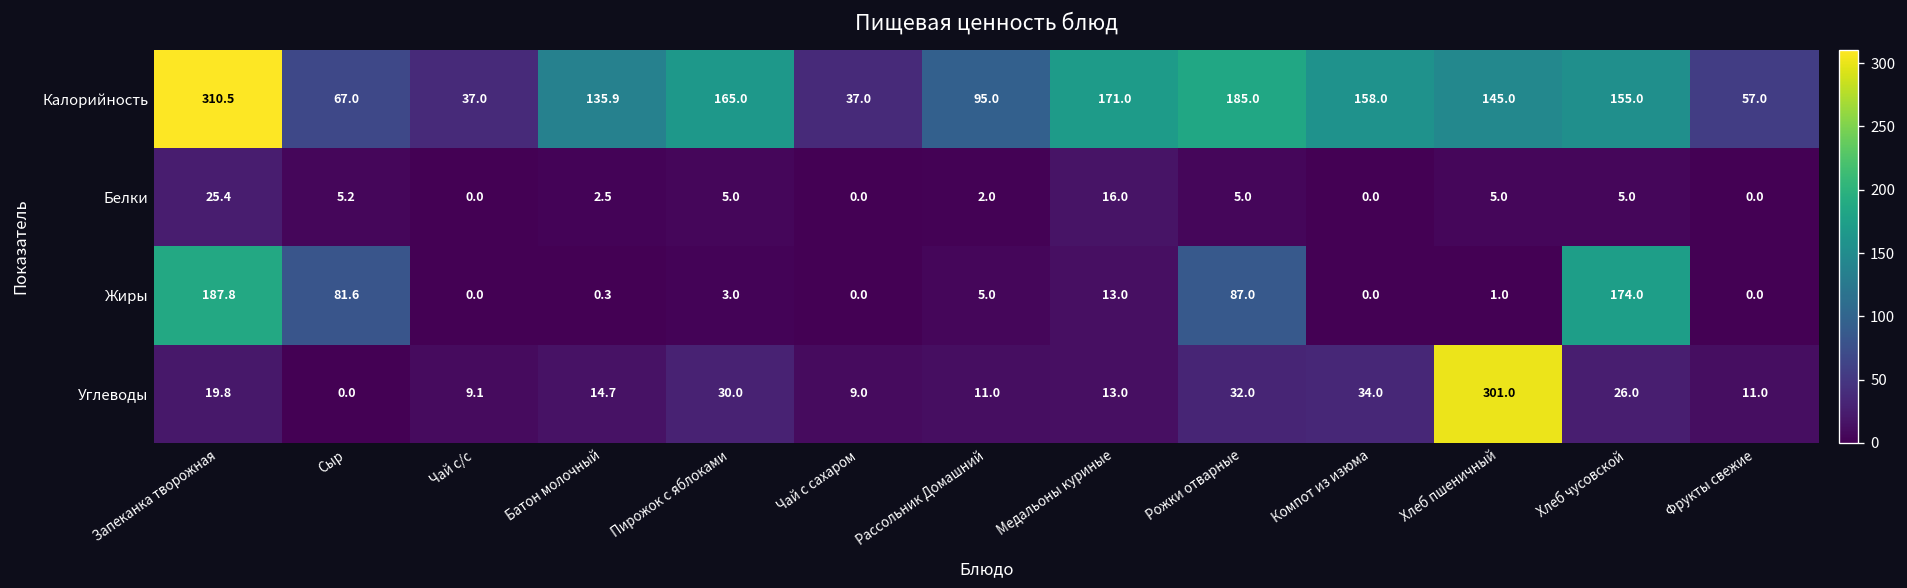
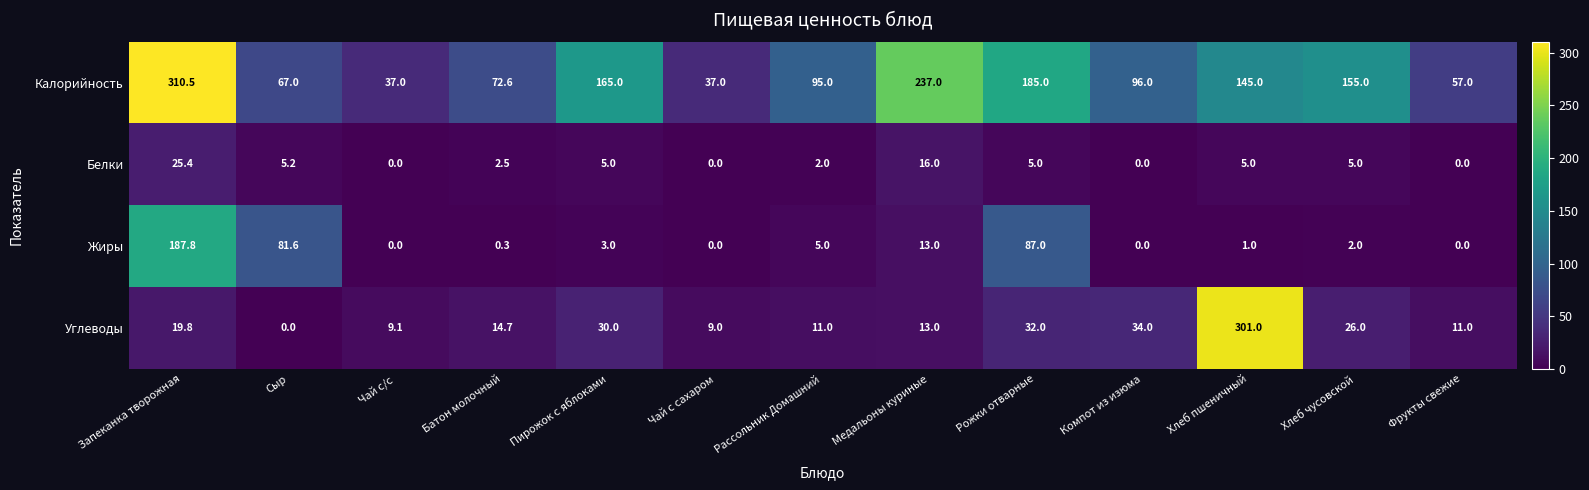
  {
    "Калорийность": {
      "Запеканка творожная": 310.5,
      "Сыр": 67.0,
      "Чай с/с": 37.0,
-     "Батон молочный": 135.9,
+     "Батон молочный": 72.6,
      "Пирожок с яблоками": 165.0,
      "Чай с сахаром": 37.0,
      "Рассольник Домашний": 95.0,
-     "Медальоны куриные": 171.0,
+     "Медальоны куриные": 237.0,
      "Рожки отварные": 185.0,
-     "Компот из изюма": 158.0,
+     "Компот из изюма": 96.0,
      "Хлеб пшеничный": 145.0,
      "Хлеб чусовской": 155.0,
      "Фрукты свежие": 57.0
    },
    "Белки": {
      "Запеканка творожная": 25.4,
      "Сыр": 5.2,
      "Чай с/с": 0.0,
      "Батон молочный": 2.5,
      "Пирожок с яблоками": 5.0,
      "Чай с сахаром": 0.0,
      "Рассольник Домашний": 2.0,
      "Медальоны куриные": 16.0,
      "Рожки отварные": 5.0,
      "Компот из изюма": 0.0,
      "Хлеб пшеничный": 5.0,
      "Хлеб чусовской": 5.0,
      "Фрукты свежие": 0.0
    },
    "Жиры": {
      "Запеканка творожная": 187.8,
      "Сыр": 81.6,
      "Чай с/с": 0.0,
      "Батон молочный": 0.3,
      "Пирожок с яблоками": 3.0,
      "Чай с сахаром": 0.0,
      "Рассольник Домашний": 5.0,
      "Медальоны куриные": 13.0,
      "Рожки отварные": 87.0,
      "Компот из изюма": 0.0,
      "Хлеб пшеничный": 1.0,
-     "Хлеб чусовской": 174.0,
+     "Хлеб чусовской": 2.0,
      "Фрукты свежие": 0.0
    },
    "Углеводы": {
      "Запеканка творожная": 19.8,
      "Сыр": 0.0,
      "Чай с/с": 9.1,
      "Батон молочный": 14.7,
      "Пирожок с яблоками": 30.0,
      "Чай с сахаром": 9.0,
      "Рассольник Домашний": 11.0,
      "Медальоны куриные": 13.0,
      "Рожки отварные": 32.0,
      "Компот из изюма": 34.0,
      "Хлеб пшеничный": 301.0,
      "Хлеб чусовской": 26.0,
      "Фрукты свежие": 11.0
    }
  }
